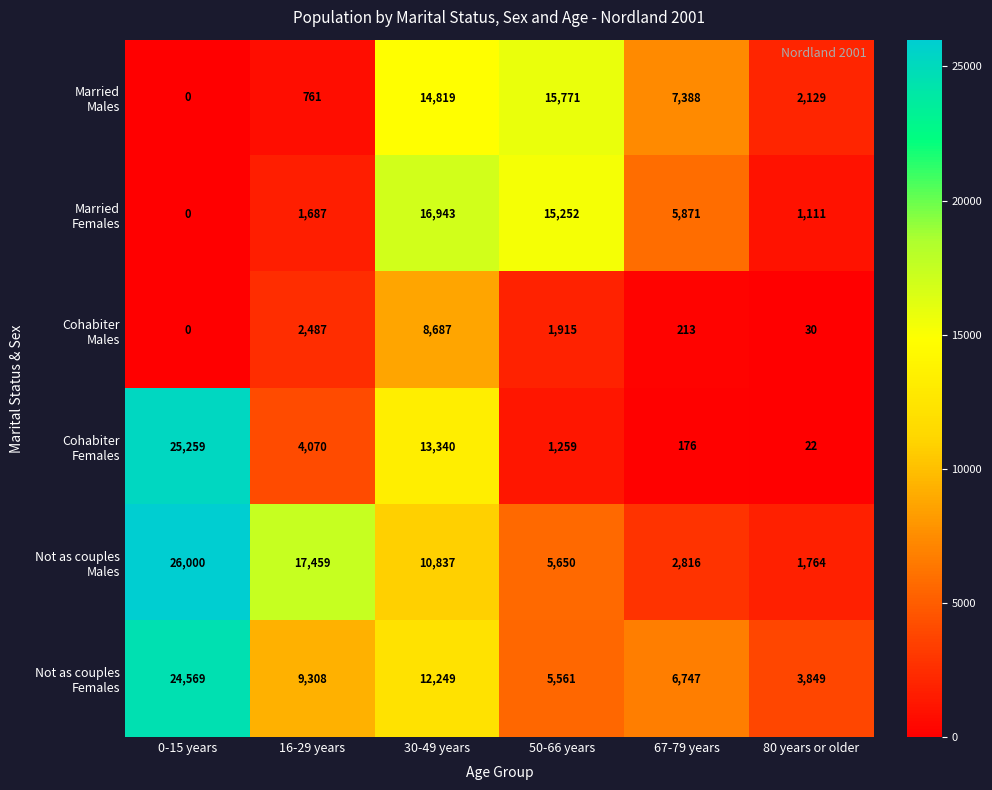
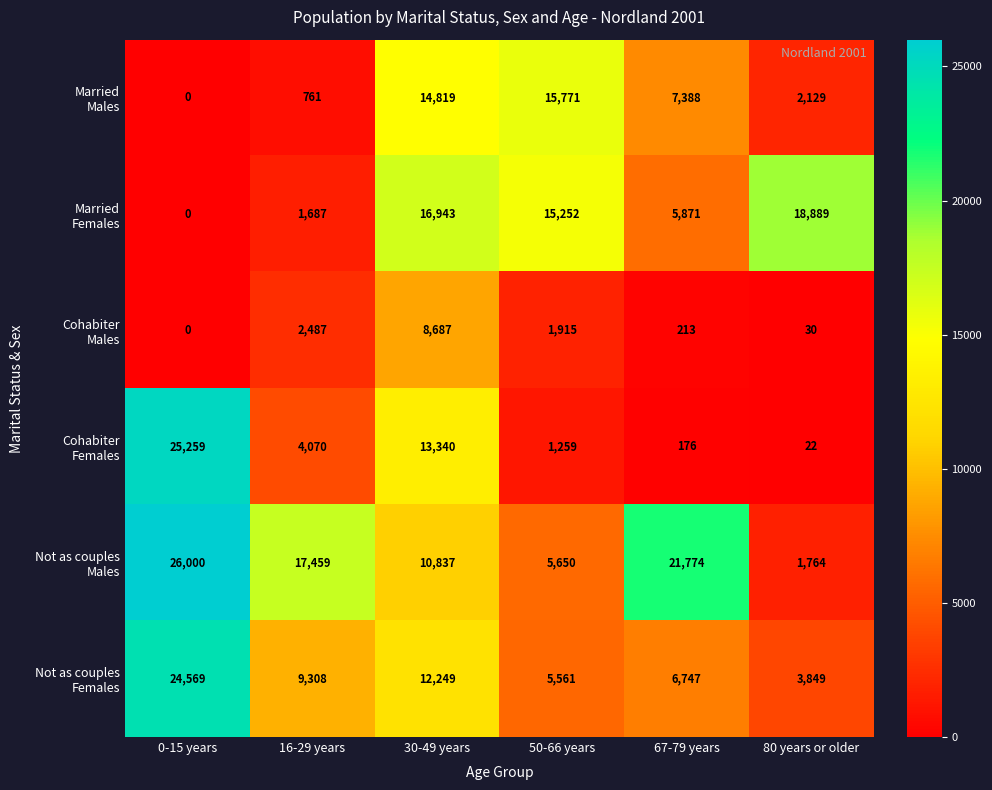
  {
    "Married Males": {
      "0-15 years": "0",
      "16-29 years": "761",
      "30-49 years": "14,819",
      "50-66 years": "15,771",
      "67-79 years": "7,388"
    },
    "Married Females": {
      "0-15 years": "0",
      "16-29 years": "1,687",
      "30-49 years": "16,943",
      "50-66 years": "15,252",
      "67-79 years": "5,871",
-     "80 years or older": "1,111"
+     "80 years or older": "18,889"
    },
    "Cohabiter Males": {
      "0-15 years": "0",
      "16-29 years": "2,487",
      "30-49 years": "8,687",
      "50-66 years": "1,915",
      "67-79 years": "213",
      "80 years or older": "30"
    },
    "Cohabiter Females": {
      "0-15 years": "25,259",
      "16-29 years": "4,070",
      "30-49 years": "13,340",
      "50-66 years": "1,259",
      "67-79 years": "176",
      "80 years or older": "22"
    },
    "Not as couples Males": {
      "0-15 years": "26,000",
      "16-29 years": "17,459",
      "30-49 years": "10,837",
      "50-66 years": "5,650",
-     "67-79 years": "2,816",
+     "67-79 years": "21,774",
      "80 years or older": "1,764"
    },
    "Not as couples Females": {
      "0-15 years": "24,569",
      "16-29 years": "9,308",
      "30-49 years": "12,249",
      "50-66 years": "5,561",
      "67-79 years": "6,747",
      "80 years or older": "3,849"
    }
  }
